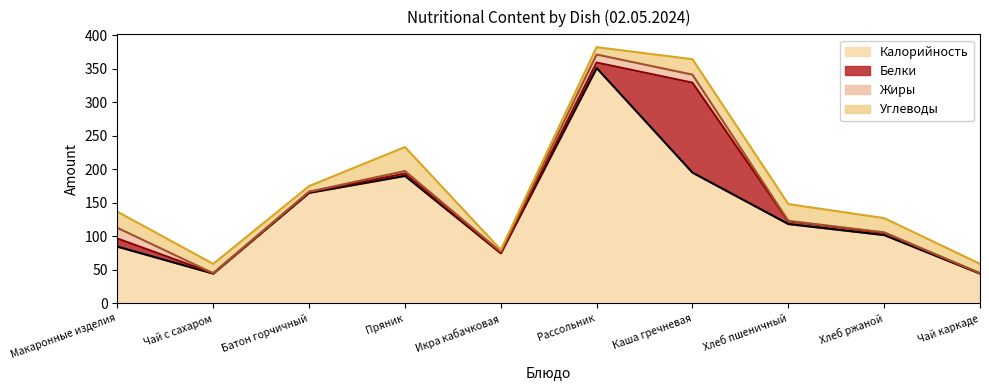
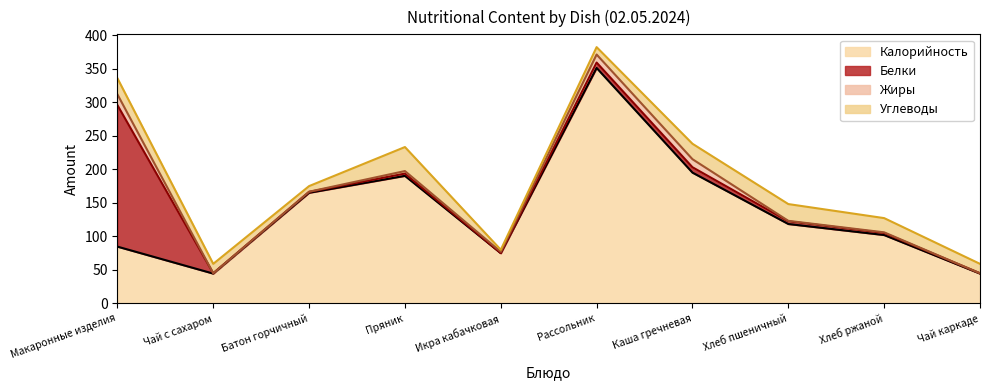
  {
    "Белки": {
-     "Макаронные изделия": 10,
+     "Макаронные изделия": 210,
      "Рассольник": 10,
-     "Каша гречневая": 130
+     "Каша гречневая": 10
    }
  }
